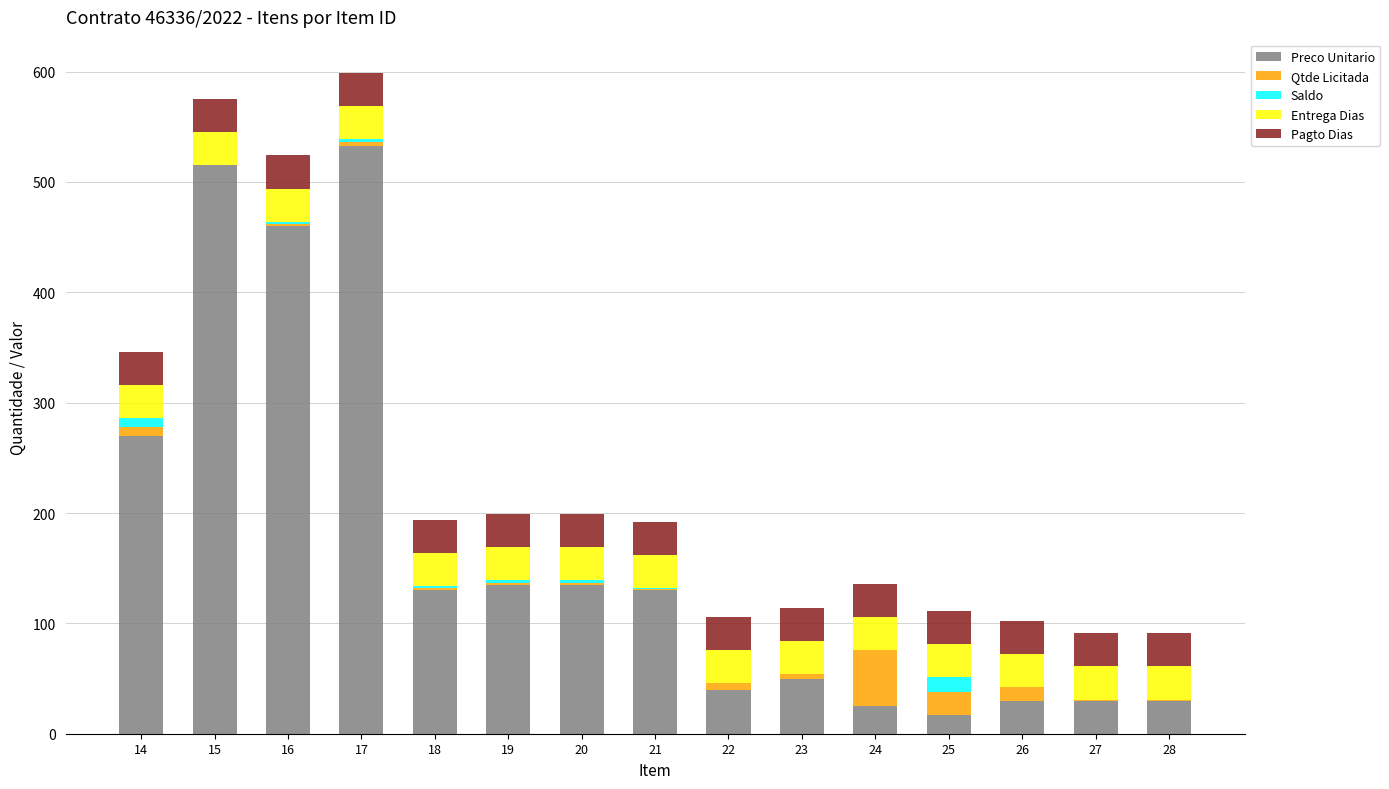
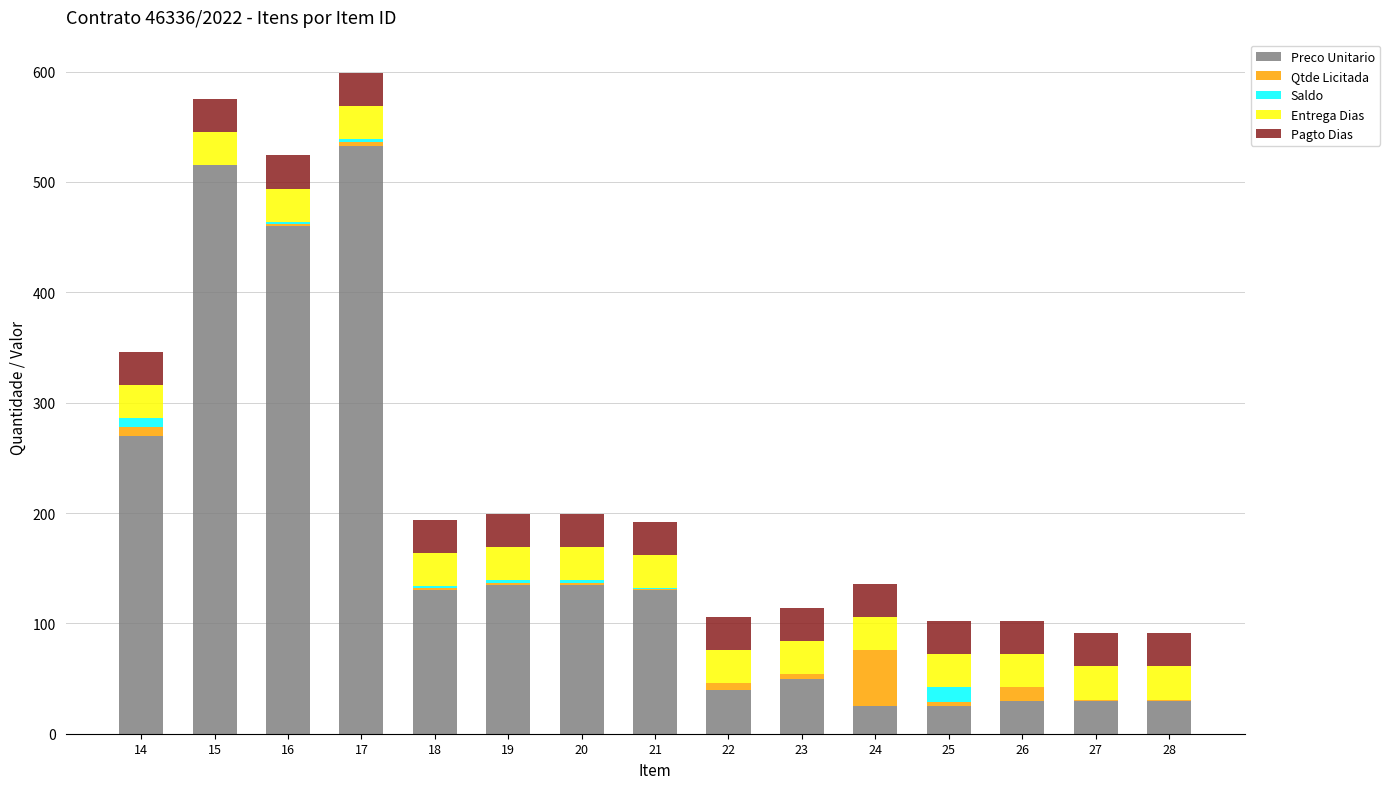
  {
    "Preco Unitario": {
      "14": 270,
      "15": 515,
      "16": 460,
      "17": 533,
      "18": 130,
      "19": 135,
      "20": 135,
      "21": 130,
      "22": 40,
      "23": 50,
      "24": 25,
-     "25": 17,
+     "25": 25,
      "26": 30,
      "27": 30,
      "28": 30
    },
    "Qtde Licitada": {
      "14": 8,
      "15": 0,
      "17": 3,
      "22": 6,
      "23": 4,
      "24": 51,
-     "25": 21,
+     "25": 4,
      "26": 12
    },
    "Saldo": {
      "14": 8,
      "15": 0,
      "17": 3,
      "22": 0,
      "23": 0,
      "24": 0,
      "25": 13,
      "26": 0,
      "27": 0,
      "28": 0
    },
    "Entrega Dias": {
      "14": 30,
      "15": 30,
      "16": 30,
      "17": 30,
      "18": 30,
      "19": 30,
      "20": 30,
      "21": 30,
      "22": 30,
      "23": 30,
      "24": 30,
      "25": 30,
      "26": 30,
      "27": 30,
      "28": 30
    },
    "Pagto Dias": {
      "14": 30,
      "15": 30,
      "16": 30,
      "17": 30,
      "18": 30,
      "19": 30,
      "20": 30,
      "21": 30,
      "22": 30,
      "23": 30,
      "24": 30,
      "25": 30,
      "26": 30,
      "27": 30,
      "28": 30
    }
  }
